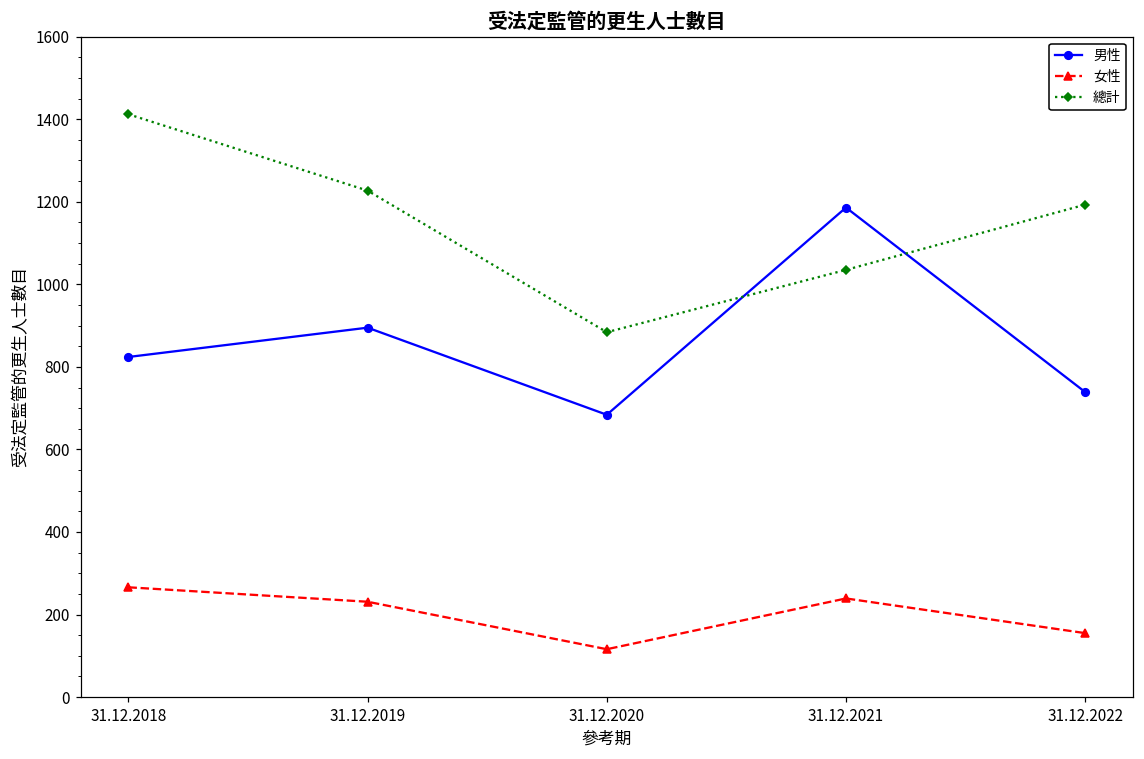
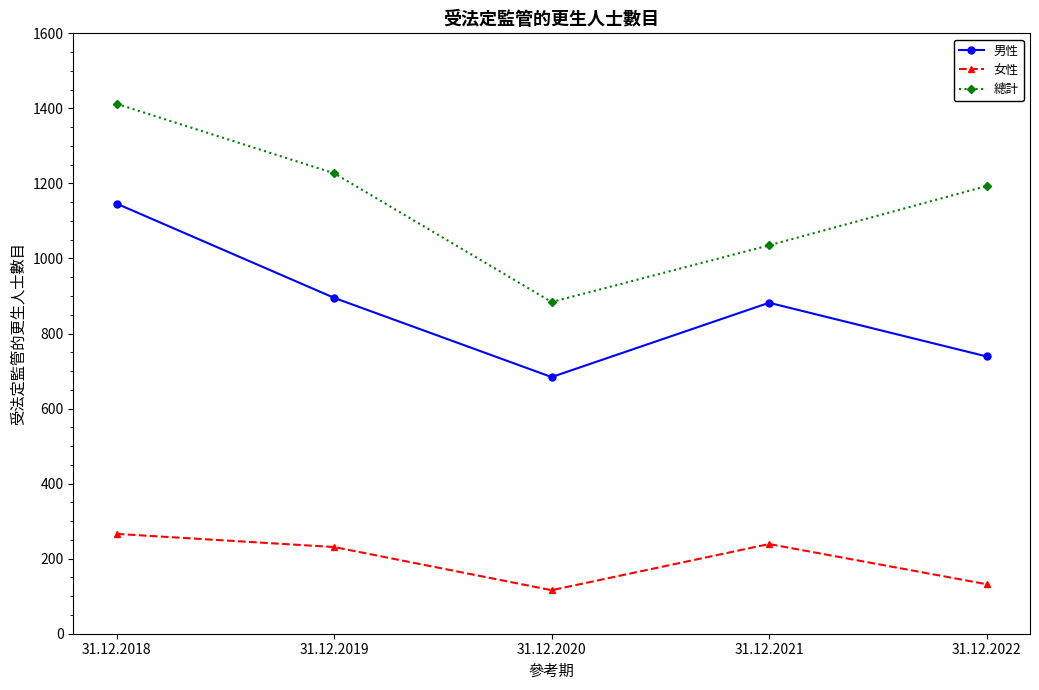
  {
    "男性": {
-     "31.12.2018": 820,
+     "31.12.2018": 1150,
      "31.12.2019": 900,
      "31.12.2020": 680,
-     "31.12.2021": 1190,
+     "31.12.2021": 880,
      "31.12.2022": 740
    },
    "女性": {
      "31.12.2018": 270,
      "31.12.2019": 230,
      "31.12.2020": 120,
      "31.12.2021": 240,
-     "31.12.2022": 160
+     "31.12.2022": 130
    },
    "總計": {
      "31.12.2018": 1410,
      "31.12.2019": 1230,
      "31.12.2020": 880,
      "31.12.2021": 1040,
      "31.12.2022": 1190
    }
  }
